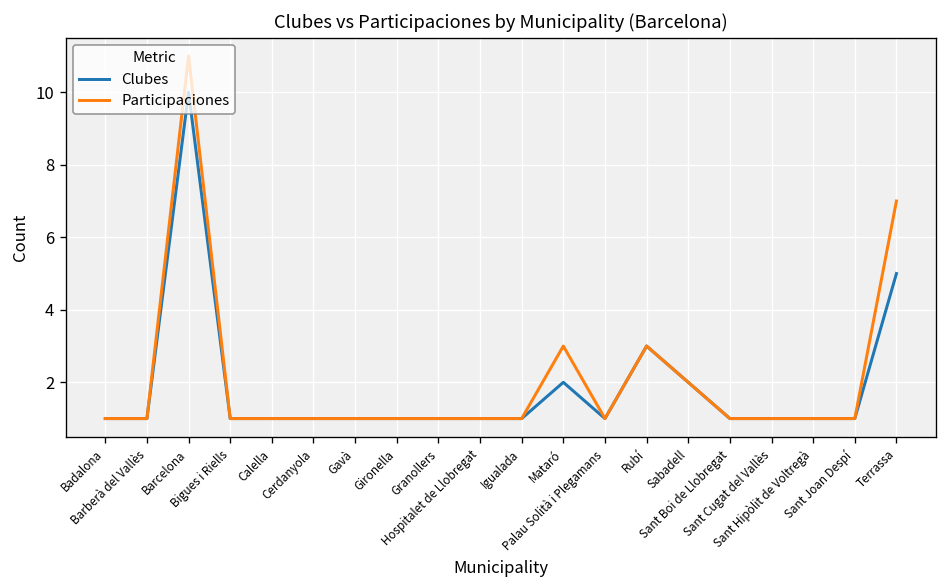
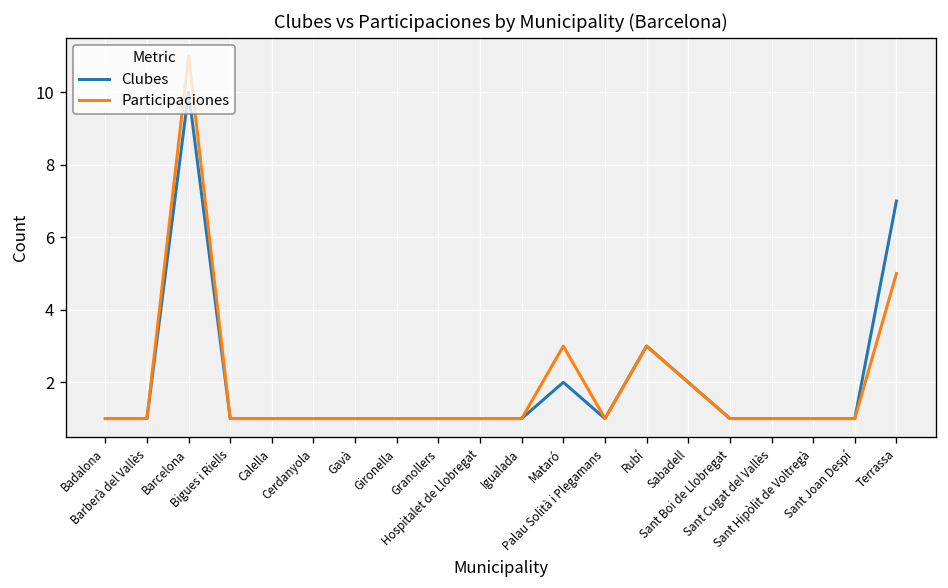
  {
    "Clubes": {
      "Mataró": 2,
-     "Terrassa": 5
+     "Terrassa": 7
    },
    "Participaciones": {
      "Mataró": 3,
-     "Terrassa": 7
+     "Terrassa": 5
    }
  }
